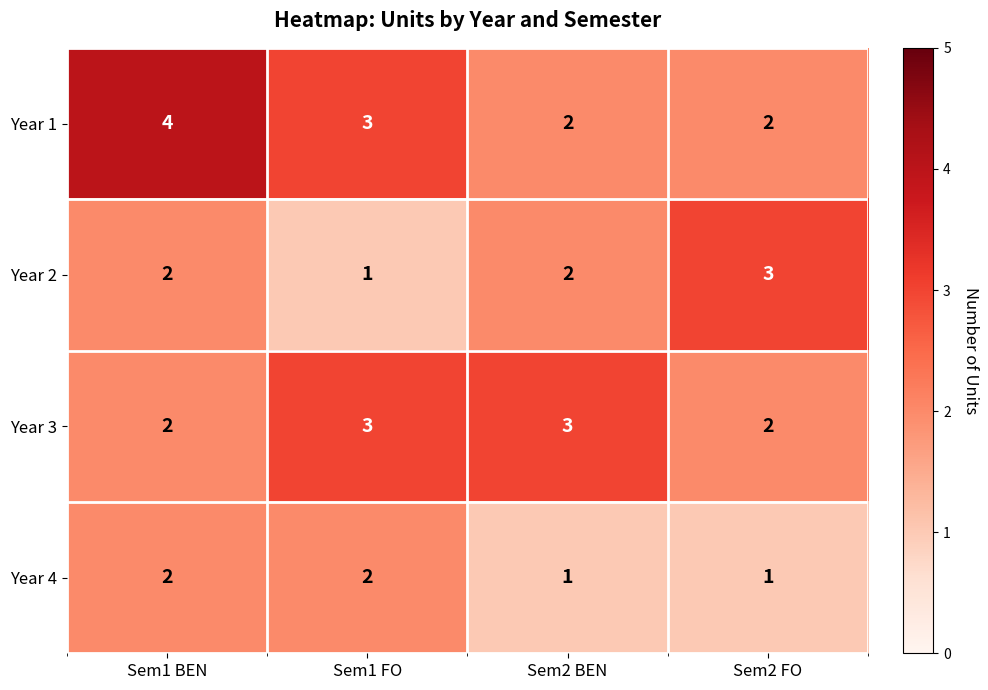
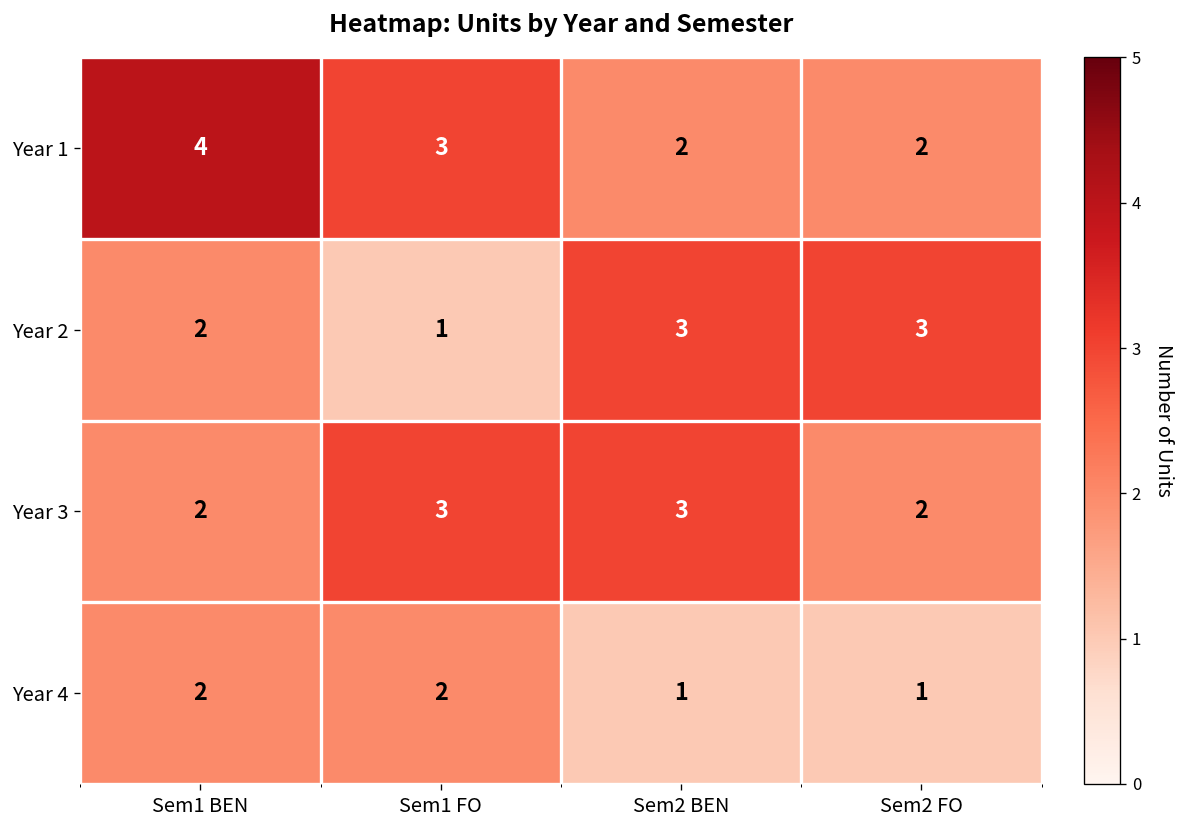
  {
    "Year 1": {
      "Sem1 BEN": 4,
      "Sem1 FO": 3,
      "Sem2 BEN": 2,
      "Sem2 FO": 2
    },
    "Year 2": {
      "Sem1 BEN": 2,
      "Sem1 FO": 1,
-     "Sem2 BEN": 2,
+     "Sem2 BEN": 3,
      "Sem2 FO": 3
    },
    "Year 3": {
      "Sem1 BEN": 2,
      "Sem1 FO": 3,
      "Sem2 BEN": 3,
      "Sem2 FO": 2
    },
    "Year 4": {
      "Sem1 BEN": 2,
      "Sem1 FO": 2,
      "Sem2 BEN": 1,
      "Sem2 FO": 1
    }
  }
